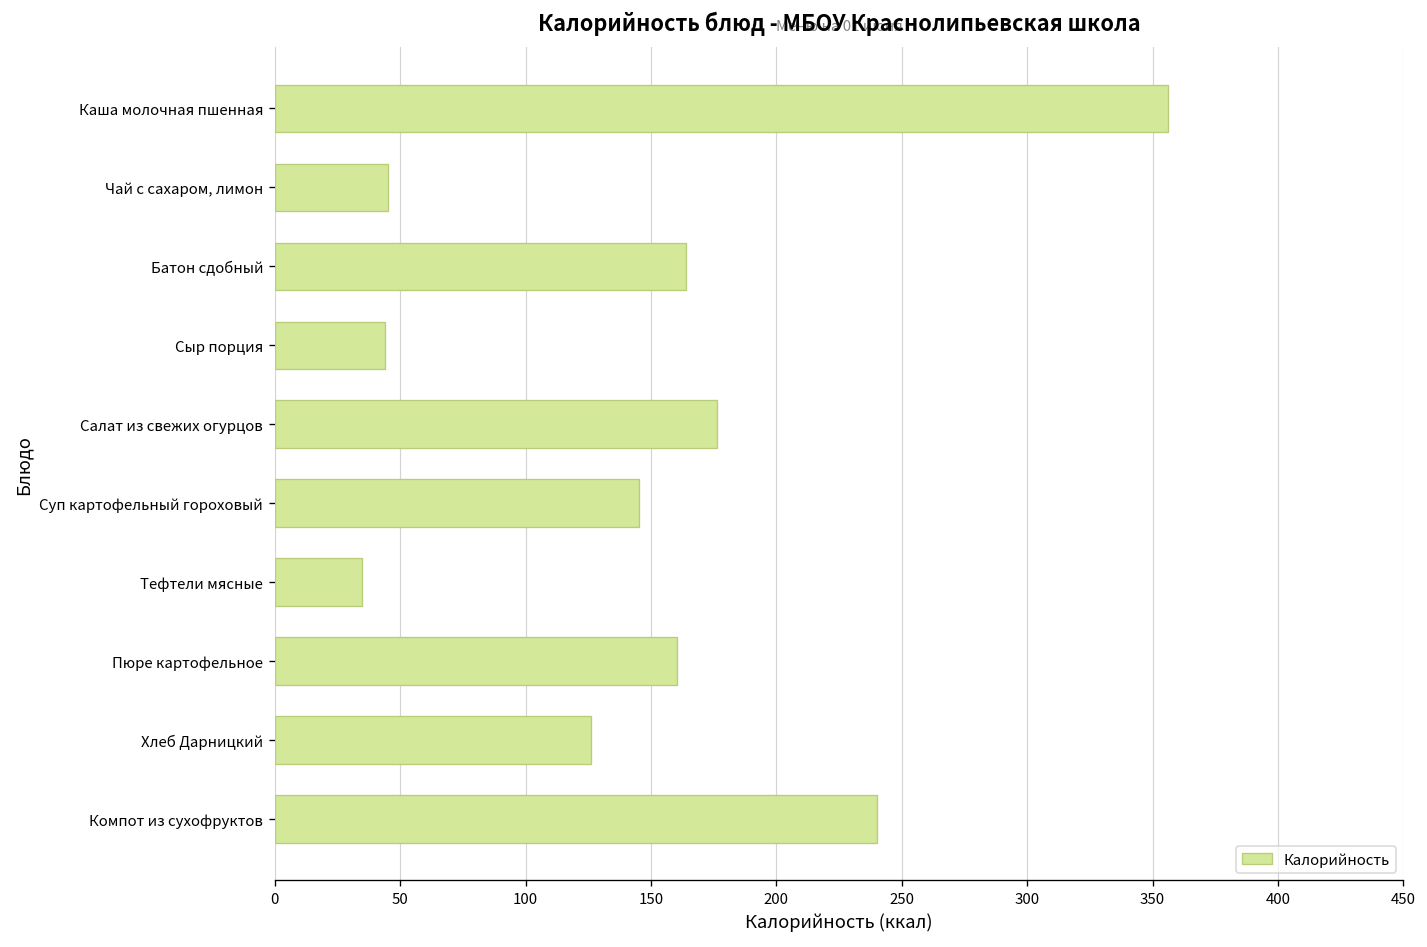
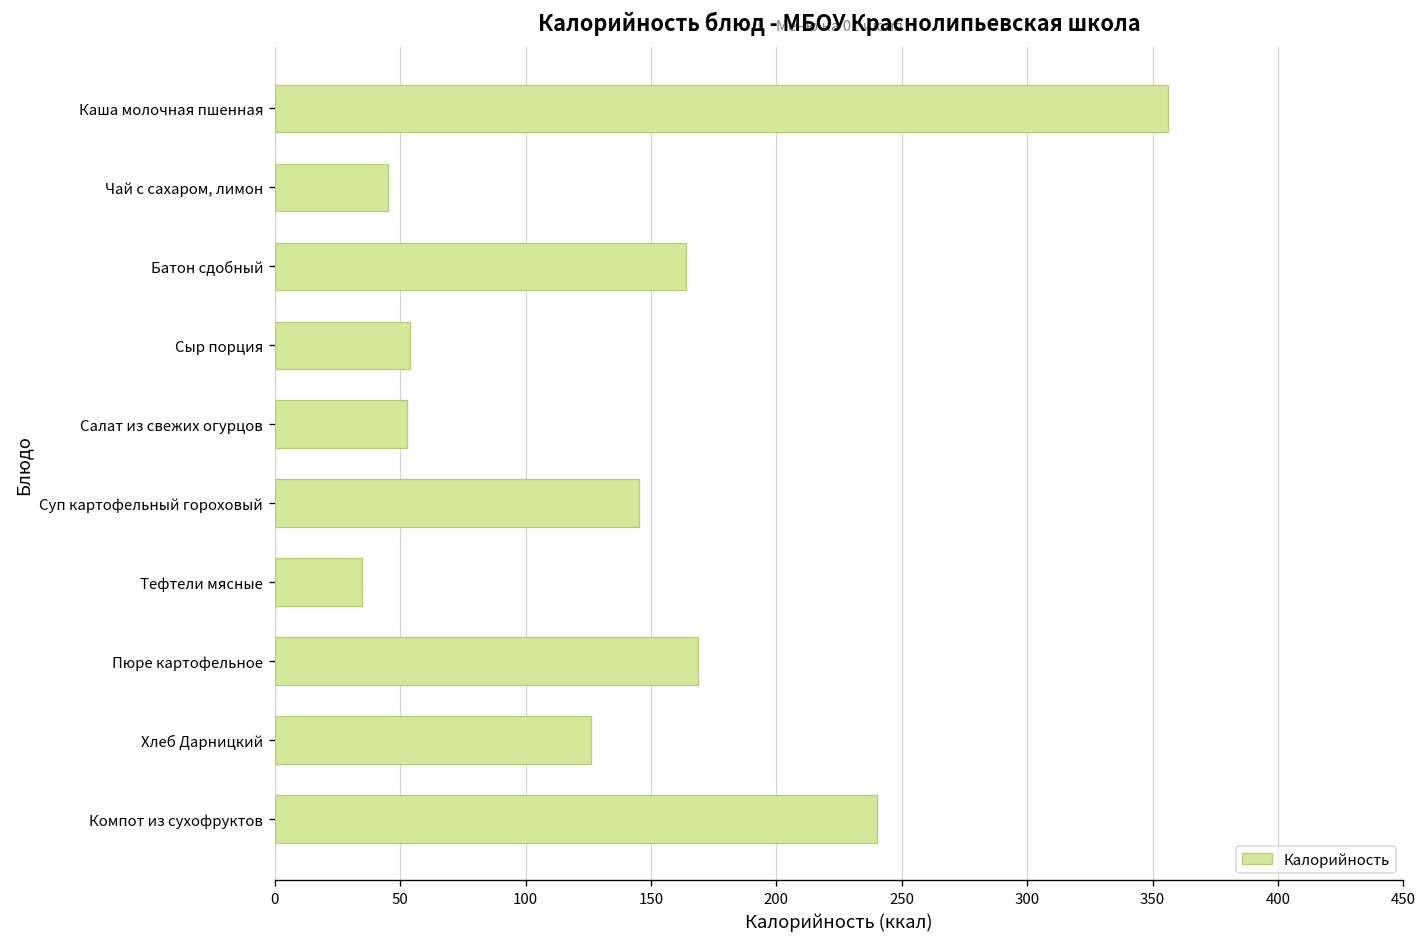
  {
    "Каша молочная пшенная": 356,
    "Чай с сахаром, лимон": 45,
    "Батон сдобный": 164,
-   "Сыр порция": 44,
-   "Салат из свежих огурцов": 176,
+   "Сыр порция": 54,
+   "Салат из свежих огурцов": 53,
    "Суп картофельный гороховый": 145,
    "Тефтели мясные": 35,
-   "Пюре картофельное": 161,
+   "Пюре картофельное": 169,
    "Хлеб Дарницкий": 126,
    "Компот из сухофруктов": 240
  }
